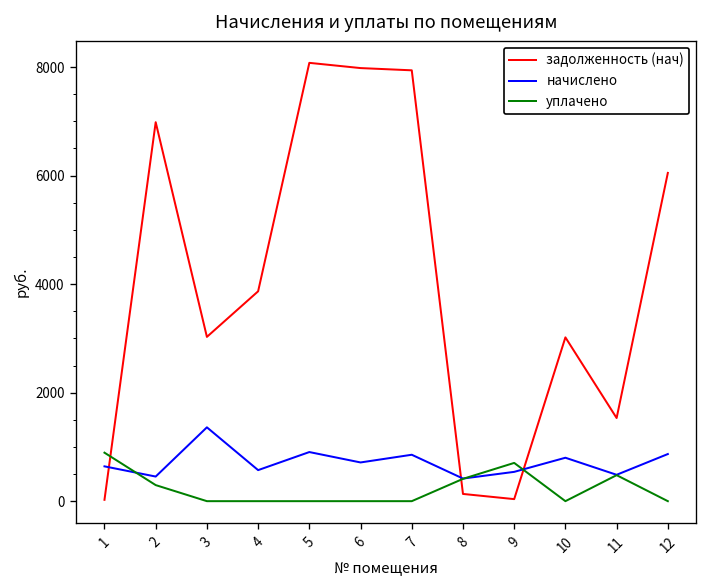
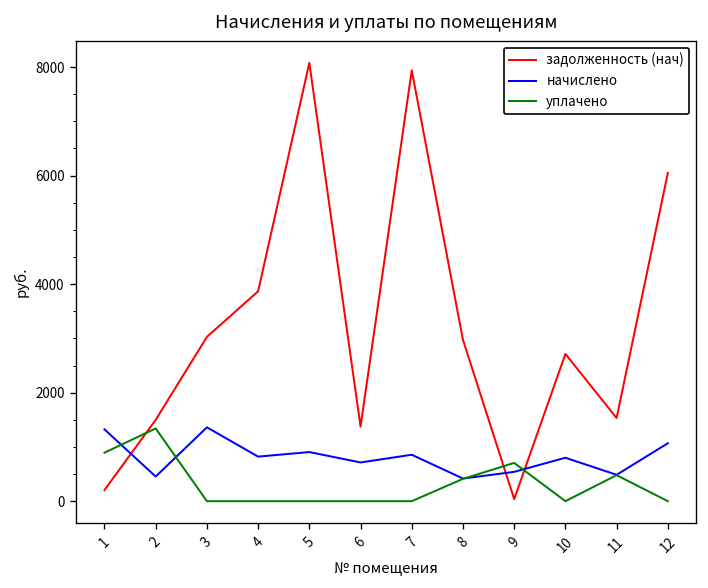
  {
    "задолженность (нач)": {
-     "1": 0,
-     "2": 7000,
+     "1": 200,
+     "2": 1500,
      "3": 3000,
      "4": 3900,
      "5": 8100,
-     "6": 8000,
+     "6": 1400,
      "7": 7900,
-     "8": 100,
+     "8": 3000,
      "9": 0,
-     "10": 3000,
+     "10": 2700,
      "11": 1500,
      "12": 6000
    },
    "начислено": {
-     "1": 600,
+     "1": 1300,
      "2": 500,
      "3": 1400,
-     "4": 600,
+     "4": 800,
      "5": 900,
      "6": 700,
      "7": 900,
      "9": 500,
      "10": 800,
-     "12": 900
+     "12": 1100
    },
    "уплачено": {
      "1": 900,
-     "2": 300,
+     "2": 1300,
      "3": 0,
      "4": 0,
      "5": 0,
      "6": 0,
      "7": 0,
      "9": 700,
      "10": 0,
      "12": 0
    }
  }
